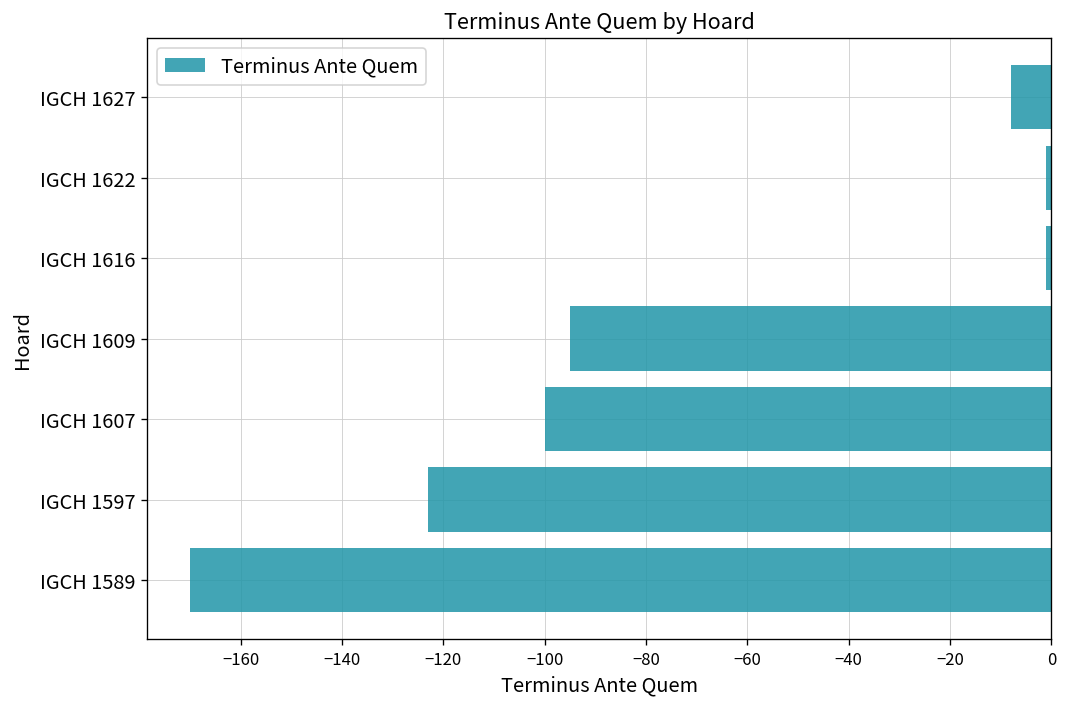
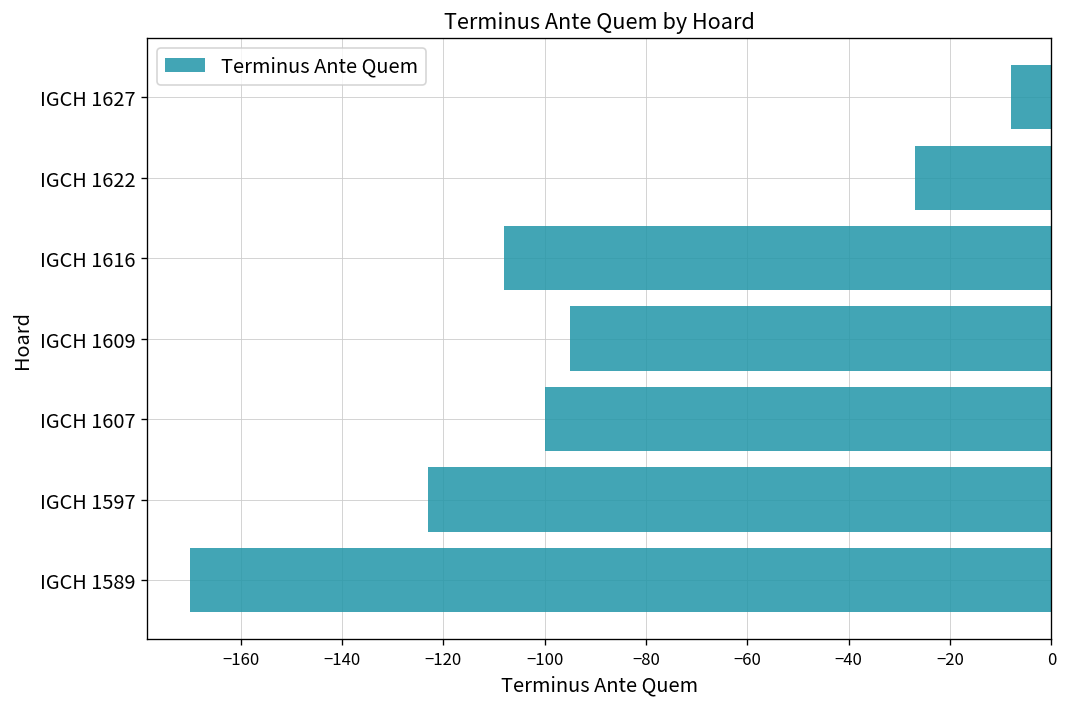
  {
    "IGCH 1627": -8,
-   "IGCH 1622": -1,
-   "IGCH 1616": -1,
+   "IGCH 1622": -27,
+   "IGCH 1616": -108,
    "IGCH 1609": -95,
    "IGCH 1607": -100,
    "IGCH 1597": -123,
    "IGCH 1589": -170
  }
